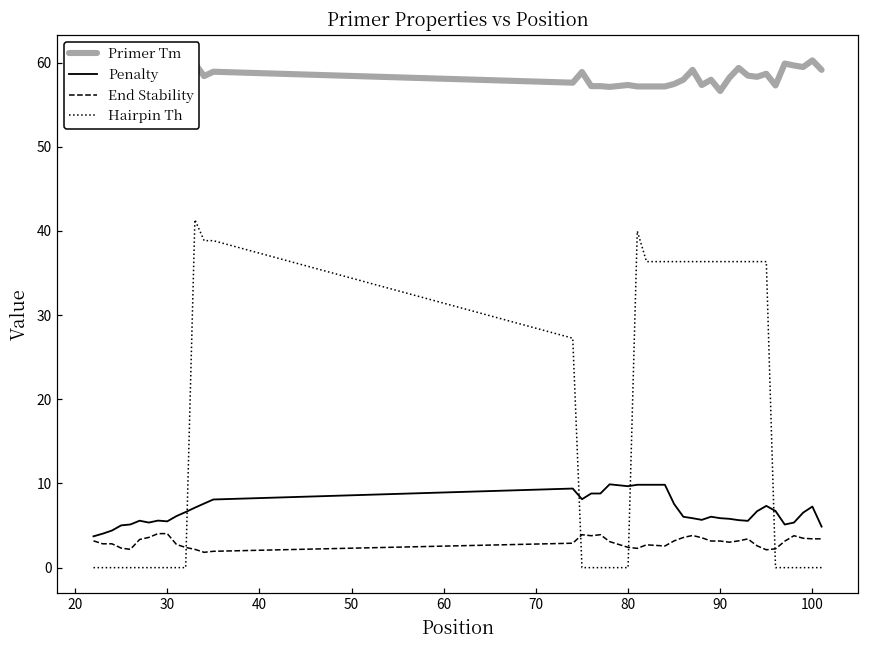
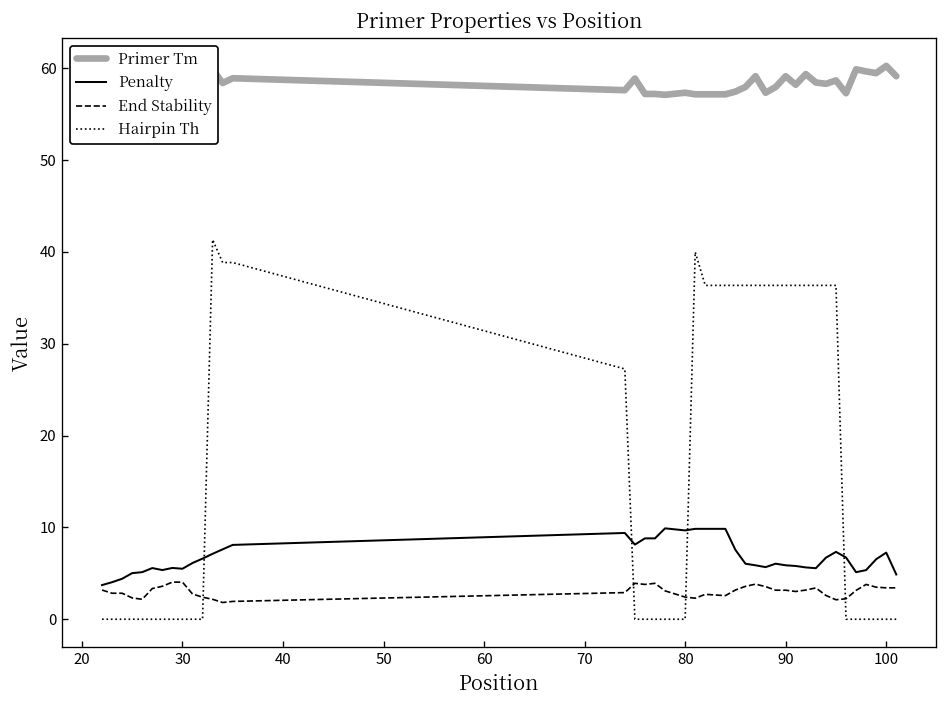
  {
    "Primer Tm": {
      "80": 57,
-     "90": 57,
+     "90": 59,
      "100": 60
    }
  }
